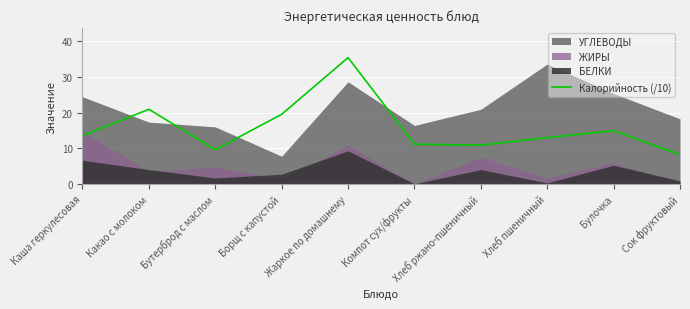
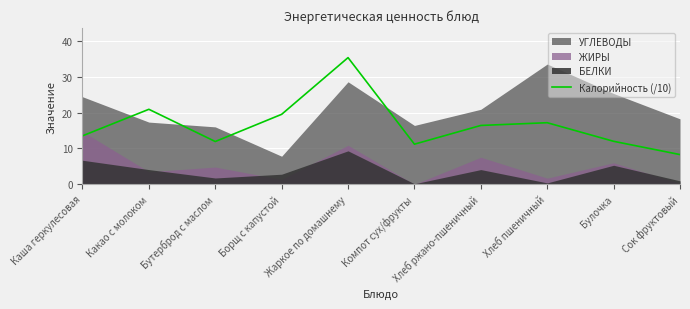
  {
    "Калорийность (/10)": {
      "Каша геркулесовая": 14,
      "Какао с молоком": 21,
-     "Бутерброд с маслом": 10,
+     "Бутерброд с маслом": 12,
      "Борщ с капустой": 20,
      "Жаркое по домашнему": 35,
      "Компот сух/фрукты": 11,
-     "Хлеб ржано-пшеничный": 11,
-     "Хлеб пшеничный": 13,
-     "Булочка": 15,
+     "Хлеб ржано-пшеничный": 16,
+     "Хлеб пшеничный": 17,
+     "Булочка": 12,
      "Сок фруктовый": 8
    },
    "ЖИРЫ": {
      "Каша геркулесовая": 15,
      "Бутерброд с маслом": 5,
      "Борщ с капустой": 1,
      "Жаркое по домашнему": 11,
      "Хлеб ржано-пшеничный": 8,
      "Хлеб пшеничный": 2
    }
  }
